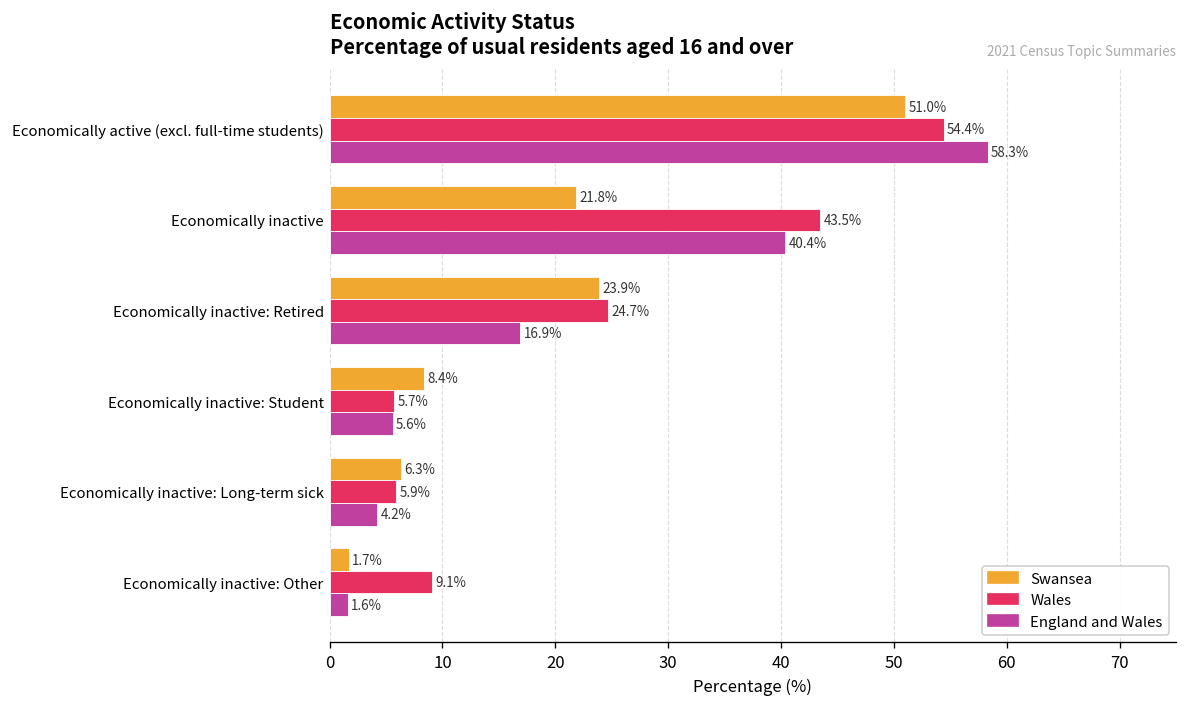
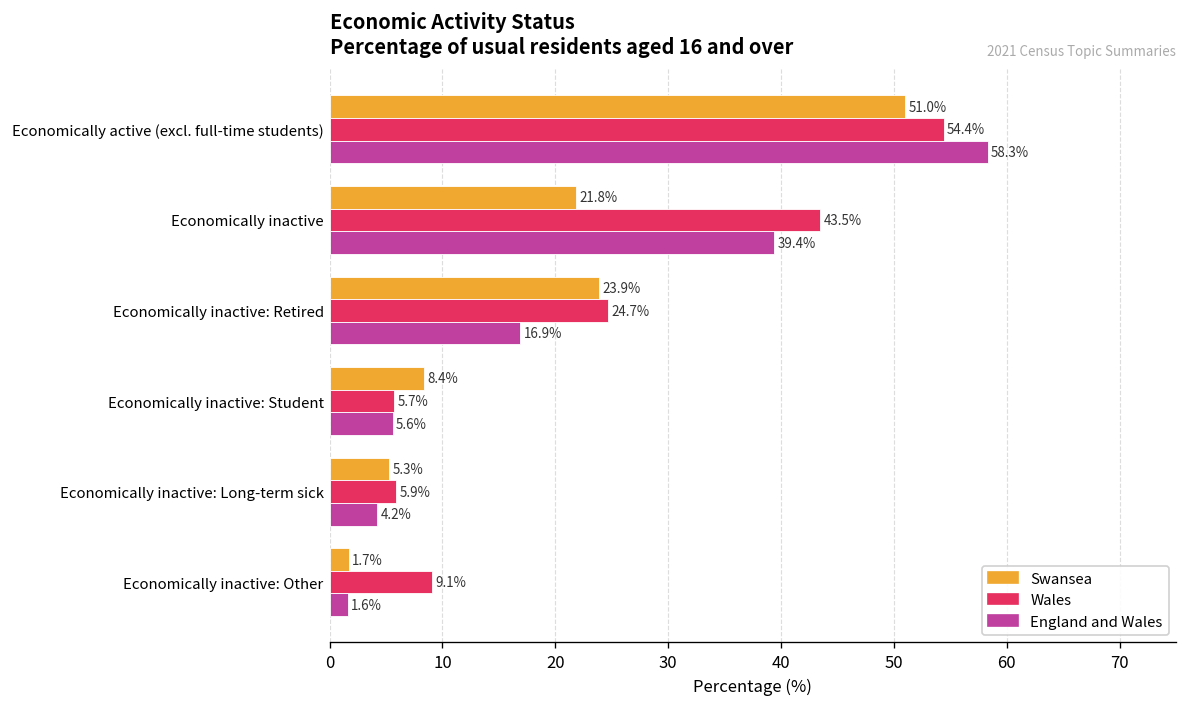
  {
    "Swansea": {
      "Economically active (excl. full-time students)": "51.0%",
      "Economically inactive": "21.8%",
      "Economically inactive: Retired": "23.9%",
      "Economically inactive: Student": "8.4%",
-     "Economically inactive: Long-term sick": "6.3%",
+     "Economically inactive: Long-term sick": "5.3%",
      "Economically inactive: Other": "1.7%"
    },
    "Wales": {
      "Economically active (excl. full-time students)": "54.4%",
      "Economically inactive": "43.5%",
      "Economically inactive: Retired": "24.7%",
      "Economically inactive: Student": "5.7%",
      "Economically inactive: Long-term sick": "5.9%",
      "Economically inactive: Other": "9.1%"
    },
    "England and Wales": {
      "Economically active (excl. full-time students)": "58.3%",
-     "Economically inactive": "40.4%",
+     "Economically inactive": "39.4%",
      "Economically inactive: Retired": "16.9%",
      "Economically inactive: Student": "5.6%",
      "Economically inactive: Long-term sick": "4.2%",
      "Economically inactive: Other": "1.6%"
    }
  }
